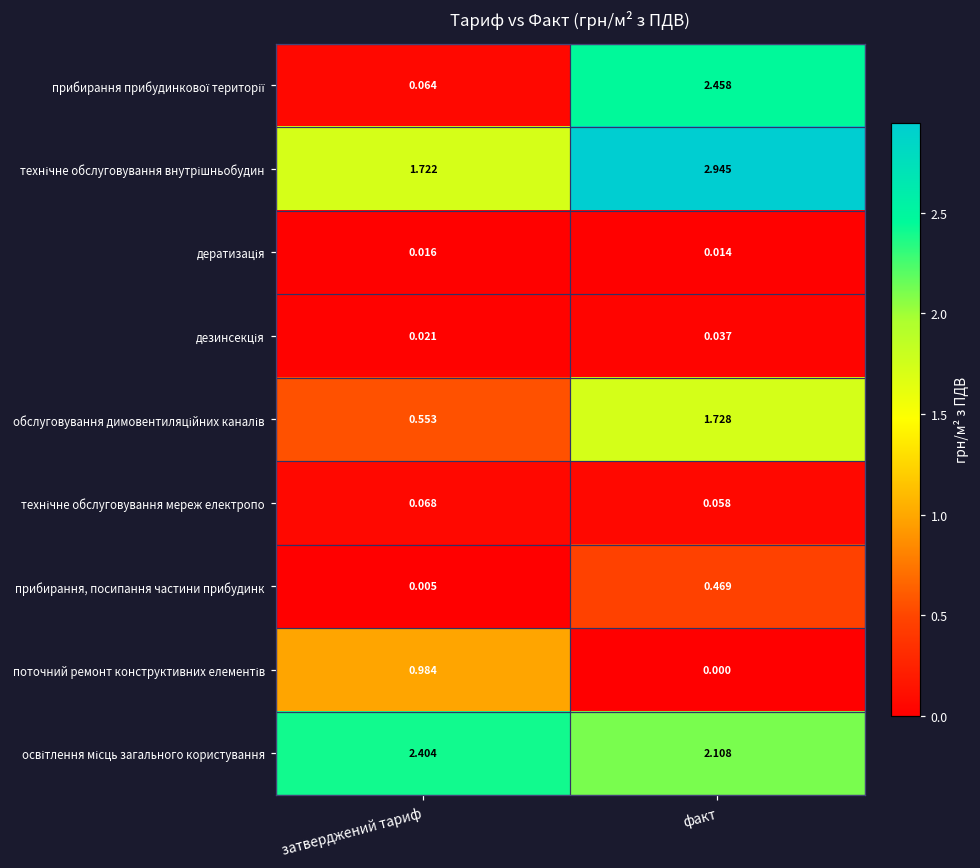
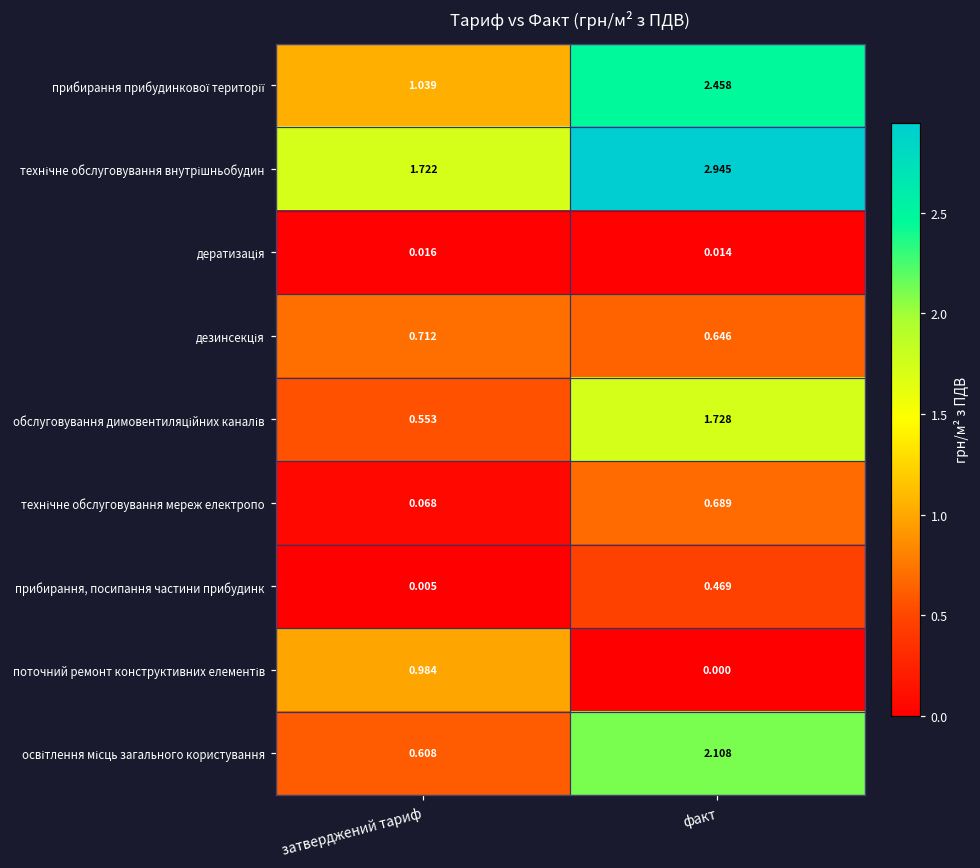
  {
    "прибирання прибудинкової території": {
-     "затверджений тариф": 0.064,
+     "затверджений тариф": 1.039,
      "факт": 2.458
    },
    "технічне обслуговування внутрішньобудин": {
      "затверджений тариф": 1.722,
      "факт": 2.945
    },
    "дератизація": {
      "затверджений тариф": 0.016,
      "факт": 0.014
    },
    "дезинсекція": {
-     "затверджений тариф": 0.021,
-     "факт": 0.037
+     "затверджений тариф": 0.712,
+     "факт": 0.646
    },
    "обслуговування димовентиляційних каналів": {
      "затверджений тариф": 0.553,
      "факт": 1.728
    },
    "технічне обслуговування мереж електропо": {
      "затверджений тариф": 0.068,
-     "факт": 0.058
+     "факт": 0.689
    },
    "прибирання, посипання частини прибудинк": {
      "затверджений тариф": 0.005,
      "факт": 0.469
    },
    "поточний ремонт конструктивних елементів": {
      "затверджений тариф": 0.984,
      "факт": 0.000
    },
    "освітлення місць загального користування": {
-     "затверджений тариф": 2.404,
+     "затверджений тариф": 0.608,
      "факт": 2.108
    }
  }
